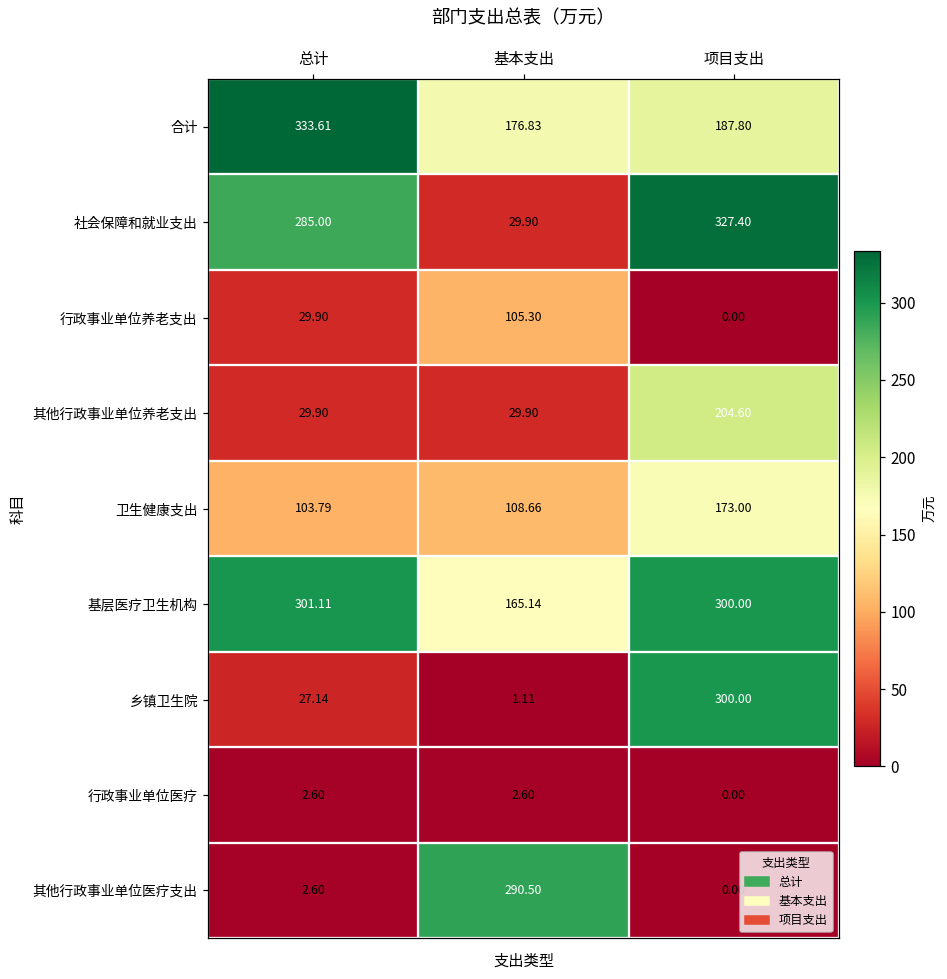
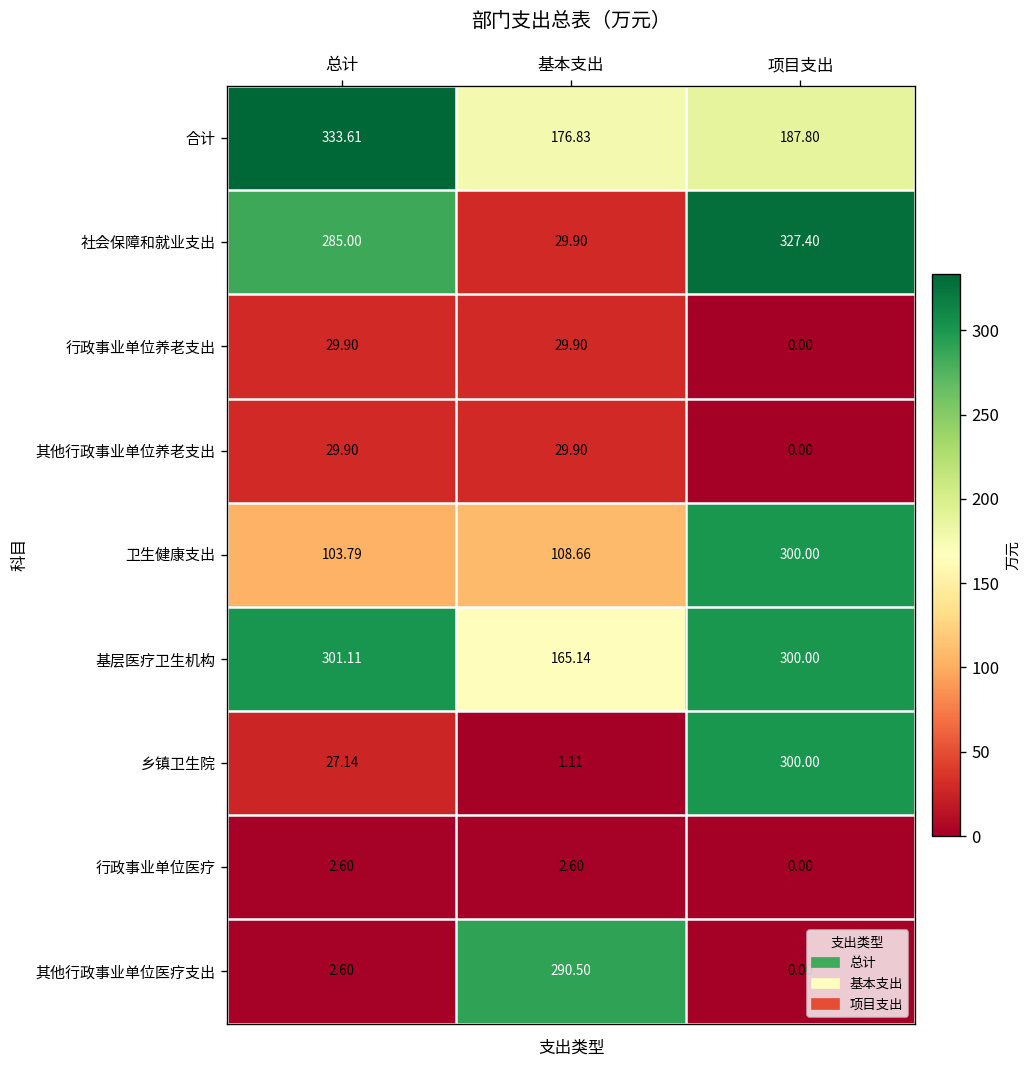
  {
    "合计": {
      "总计": 333.61,
      "基本支出": 176.83,
      "项目支出": 187.80
    },
    "社会保障和就业支出": {
      "总计": 285.00,
      "基本支出": 29.90,
      "项目支出": 327.40
    },
    "行政事业单位养老支出": {
      "总计": 29.90,
-     "基本支出": 105.30,
+     "基本支出": 29.90,
      "项目支出": 0.00
    },
    "其他行政事业单位养老支出": {
      "总计": 29.90,
      "基本支出": 29.90,
-     "项目支出": 204.60
+     "项目支出": 0.00
    },
    "卫生健康支出": {
      "总计": 103.79,
      "基本支出": 108.66,
-     "项目支出": 173.00
+     "项目支出": 300.00
    },
    "基层医疗卫生机构": {
      "总计": 301.11,
      "基本支出": 165.14,
      "项目支出": 300.00
    },
    "乡镇卫生院": {
      "总计": 27.14,
      "基本支出": 1.11,
      "项目支出": 300.00
    },
    "行政事业单位医疗": {
      "总计": 2.60,
      "基本支出": 2.60,
      "项目支出": 0.00
    },
    "其他行政事业单位医疗支出": {
      "总计": 2.60,
      "基本支出": 290.50
    }
  }
